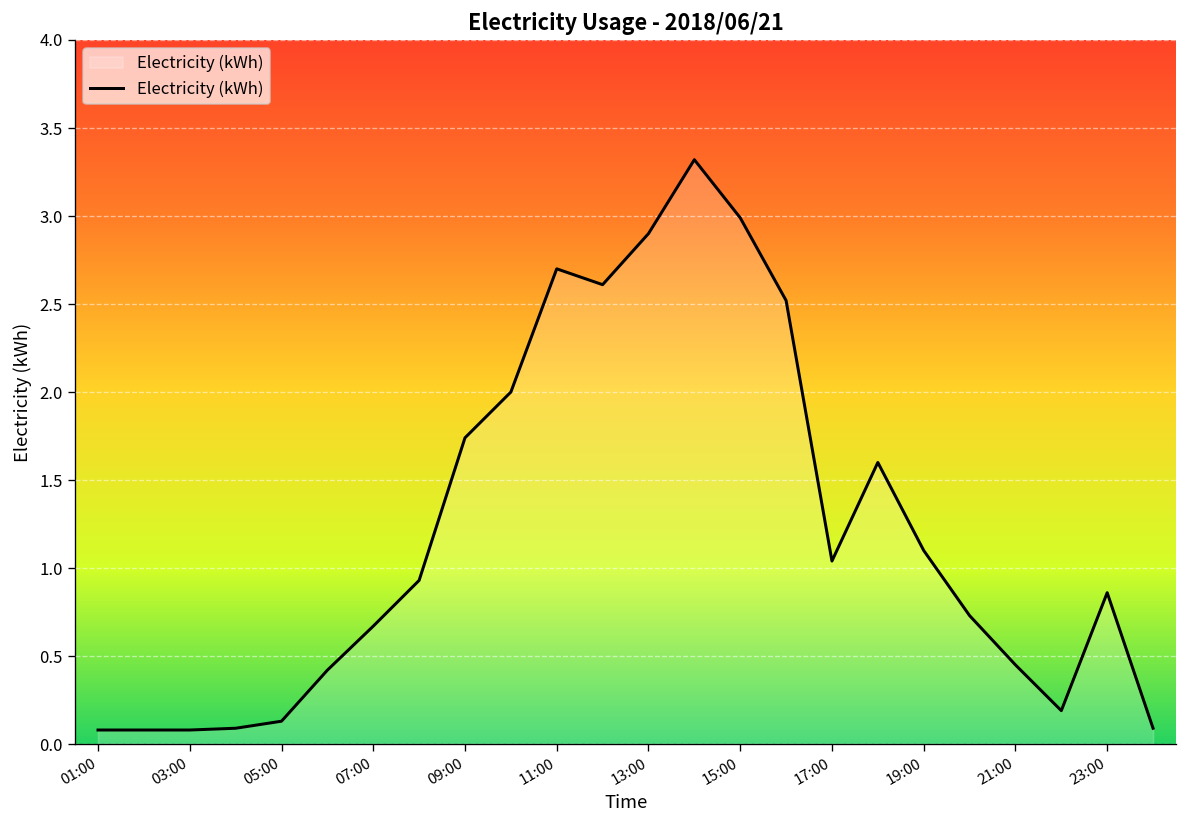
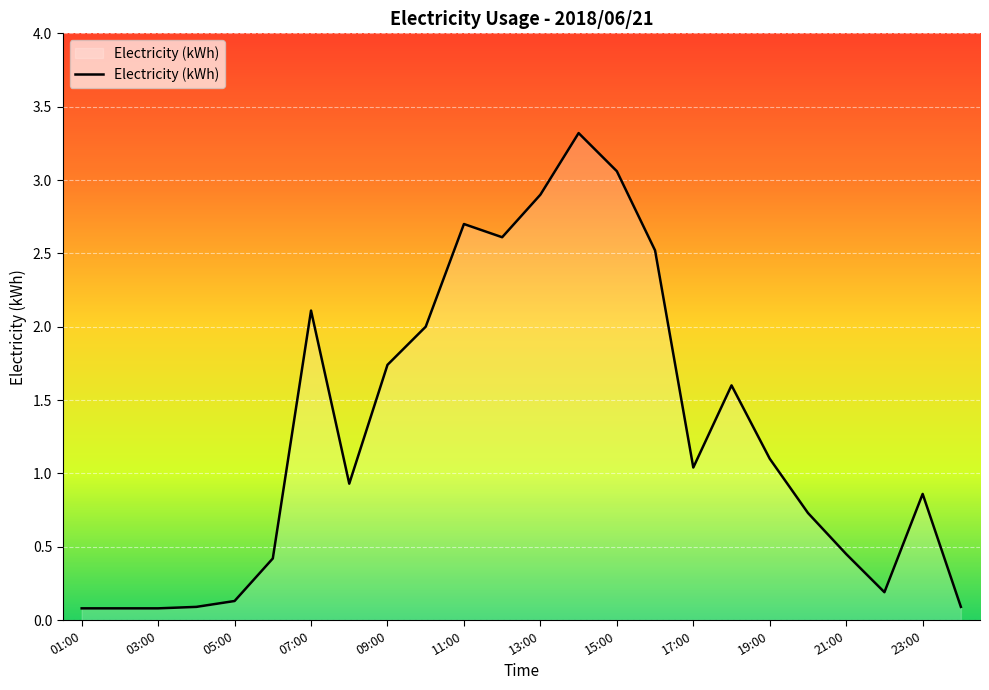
  {
    "01:00": 0.08,
    "03:00": 0.08,
    "05:00": 0.13,
-   "07:00": 0.67,
+   "07:00": 2.11,
    "09:00": 1.74,
    "11:00": 2.70,
    "13:00": 2.90,
-   "15:00": 2.99,
+   "15:00": 3.06,
    "17:00": 1.04,
    "19:00": 1.10,
    "21:00": 0.45,
    "23:00": 0.86
  }
